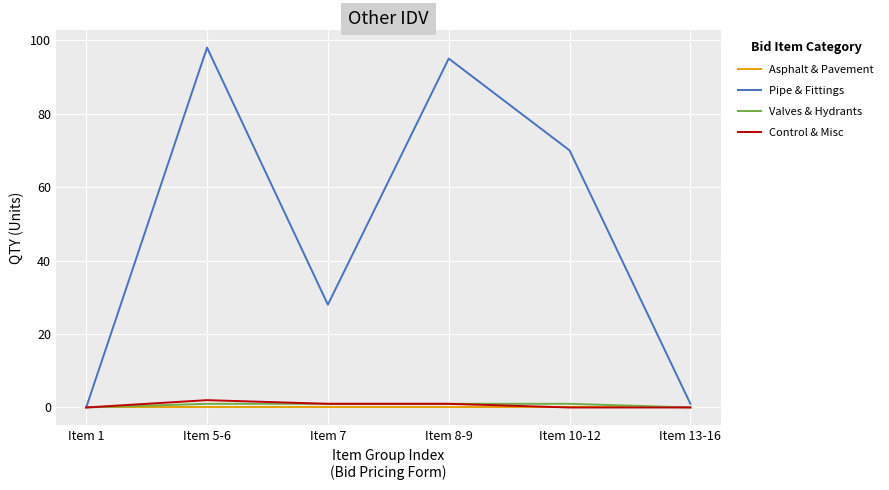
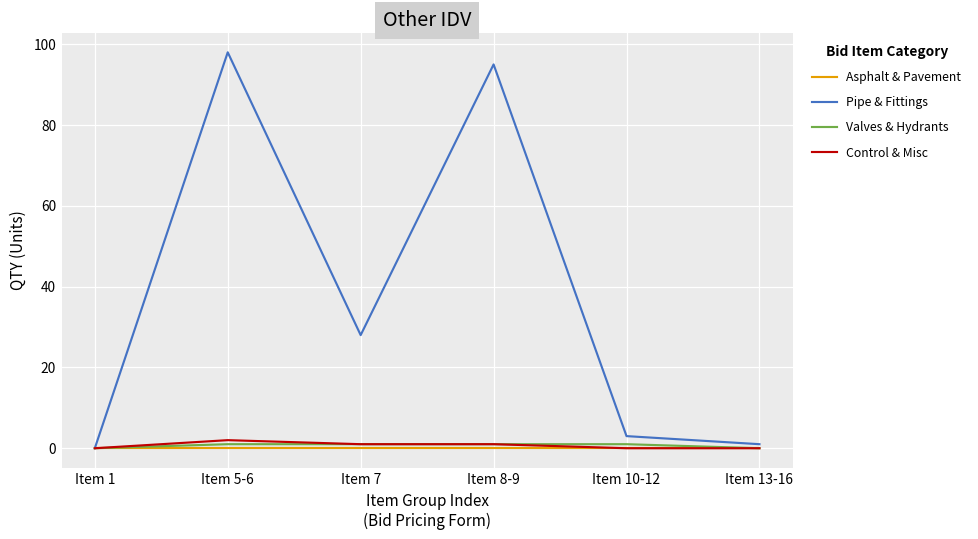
  {
    "Asphalt & Pavement": {
      "Item 5-6": 0,
      "Item 7": 0,
      "Item 8-9": 0
    },
    "Pipe & Fittings": {
      "Item 5-6": 98,
      "Item 7": 28,
      "Item 8-9": 95,
-     "Item 10-12": 70,
+     "Item 10-12": 3,
      "Item 13-16": 1
    },
    "Valves & Hydrants": {
      "Item 5-6": 1,
      "Item 10-12": 1
    },
    "Control & Misc": {
      "Item 5-6": 2
    }
  }
